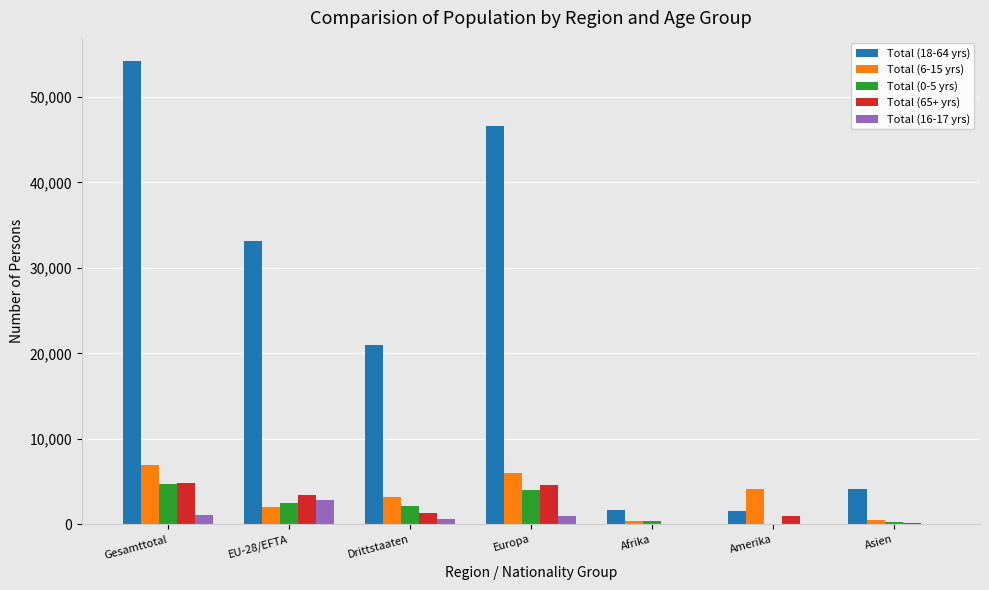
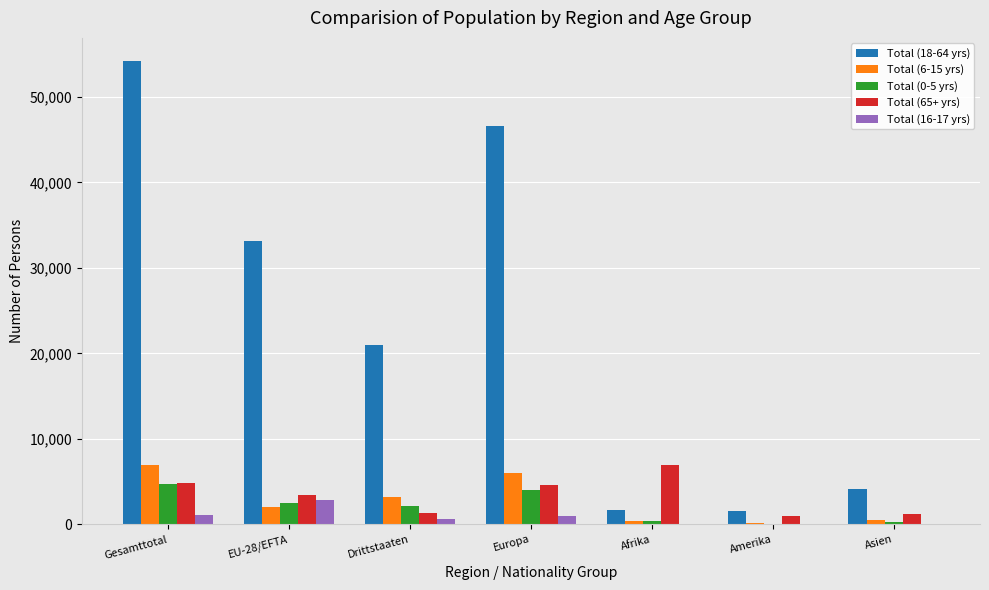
  {
    "Total (18-64 yrs)": {
      "Gesamttotal": "54,000",
      "EU-28/EFTA": "33,000",
      "Drittstaaten": "21,000",
      "Europa": "47,000",
      "Afrika": "2,000",
      "Amerika": "2,000",
      "Asien": "4,000"
    },
    "Total (6-15 yrs)": {
      "Gesamttotal": "7,000",
      "EU-28/EFTA": "2,000",
      "Drittstaaten": "3,000",
      "Europa": "6,000",
      "Afrika": "0",
-     "Amerika": "4,000",
+     "Amerika": "0",
      "Asien": "0"
    },
    "Total (0-5 yrs)": {
      "Gesamttotal": "5,000",
      "EU-28/EFTA": "3,000",
      "Drittstaaten": "2,000",
      "Europa": "4,000",
      "Afrika": "0"
    },
    "Total (65+ yrs)": {
      "Gesamttotal": "5,000",
      "EU-28/EFTA": "3,000",
      "Drittstaaten": "1,000",
      "Europa": "5,000",
-     "Afrika": "0",
+     "Afrika": "7,000",
      "Amerika": "1,000",
-     "Asien": "0"
+     "Asien": "1,000"
    },
    "Total (16-17 yrs)": {
      "Gesamttotal": "1,000",
      "EU-28/EFTA": "3,000",
      "Drittstaaten": "1,000",
      "Europa": "1,000"
    }
  }
